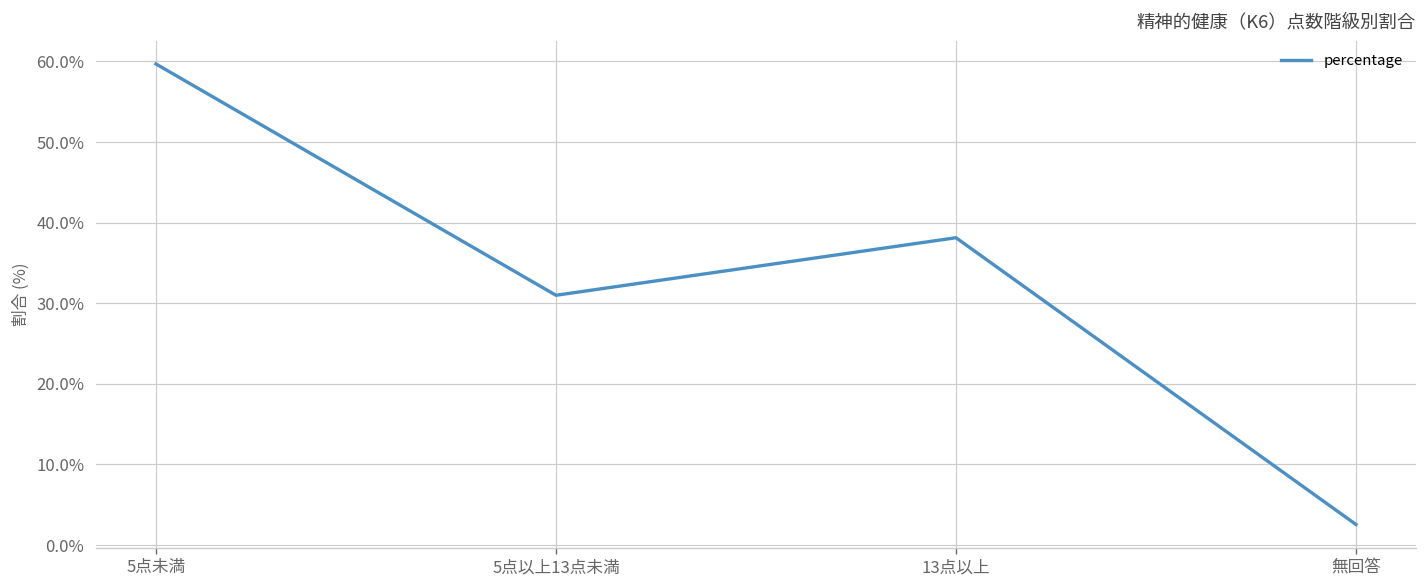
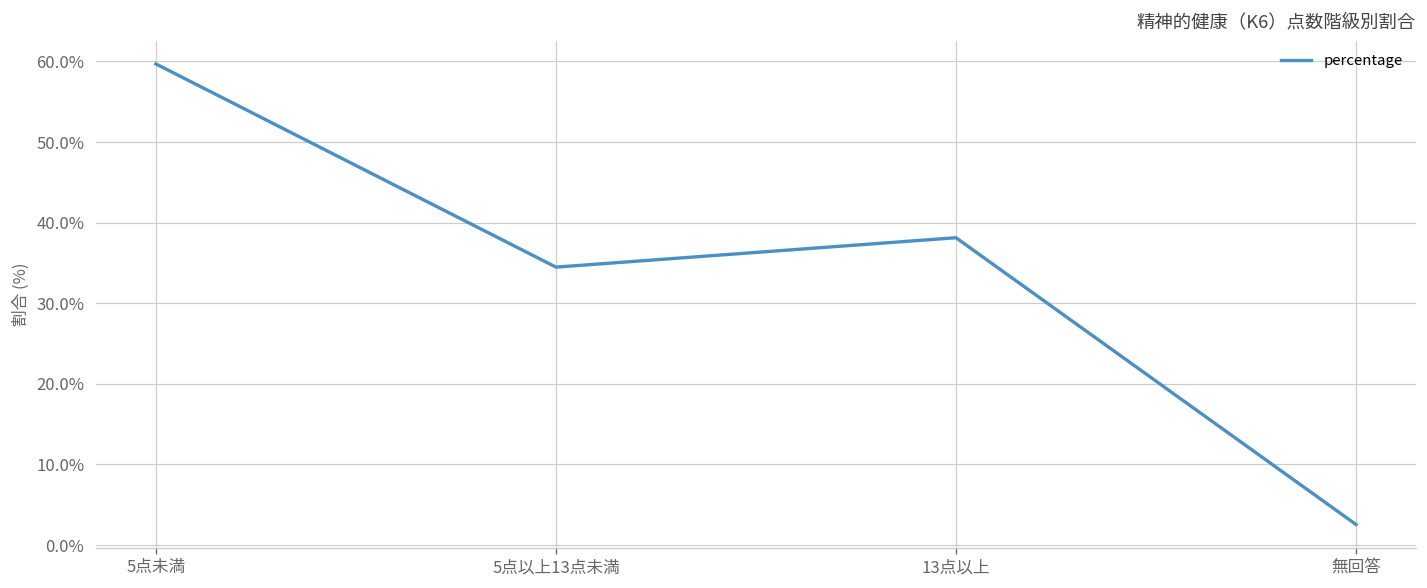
  {
    "5点未満": "60%",
-   "5点以上13点未満": "31%",
+   "5点以上13点未満": "34%",
    "13点以上": "38%",
    "無回答": "3%"
  }
